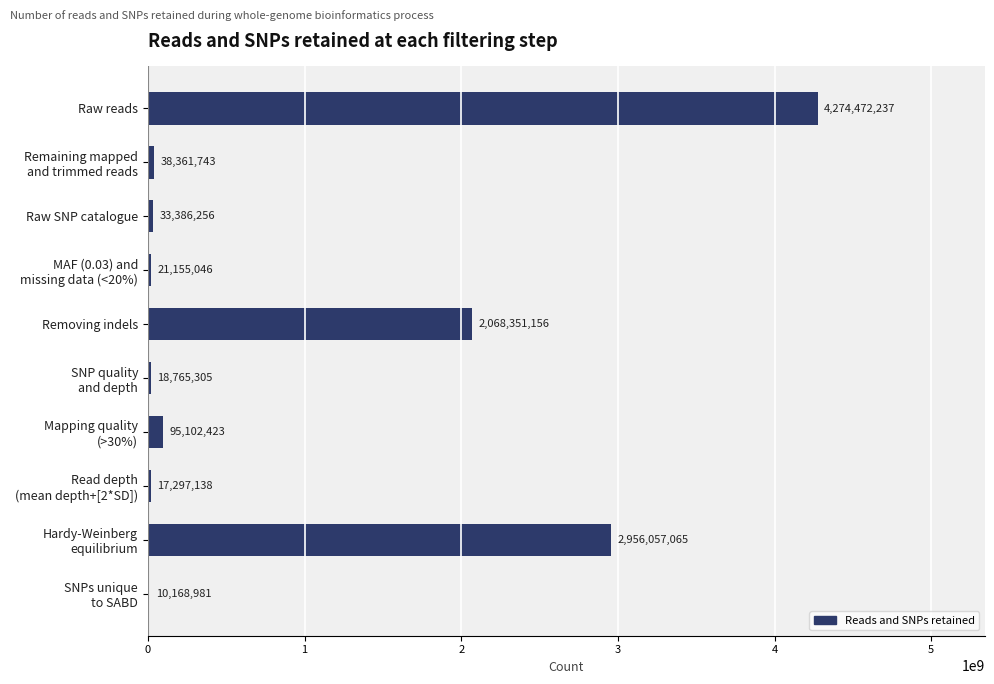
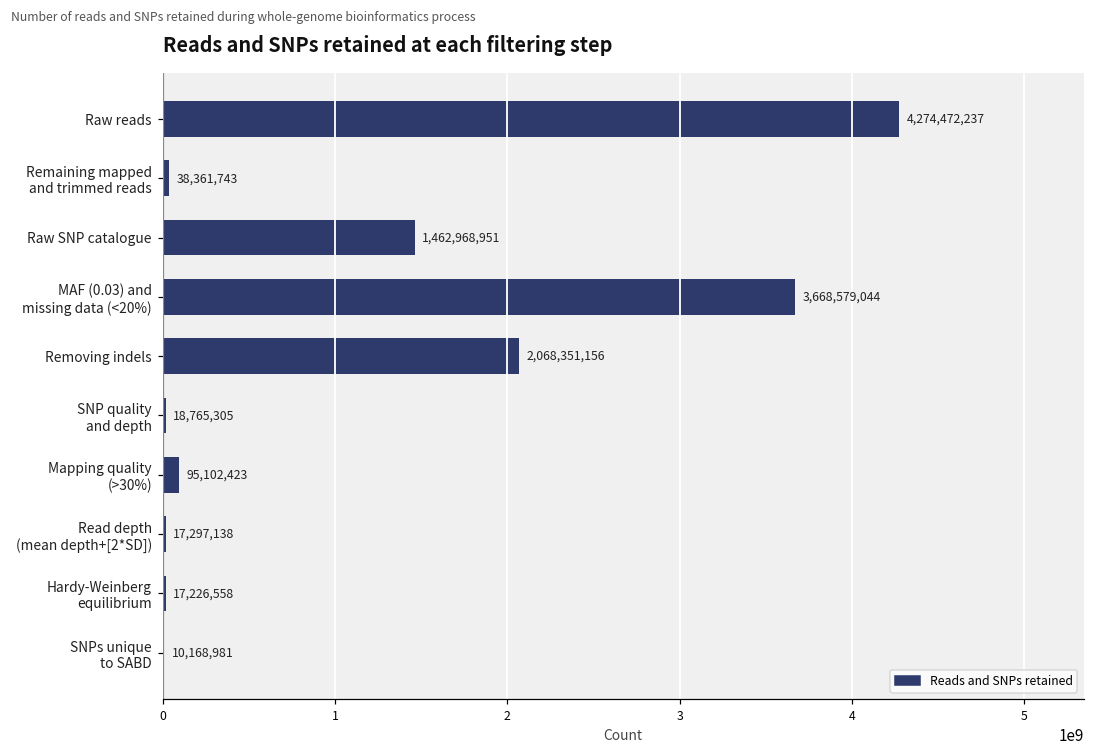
  {
    "Raw reads": "4,274,472,237",
    "Remaining mapped and trimmed reads": "38,361,743",
-   "Raw SNP catalogue": "33,386,256",
-   "MAF (0.03) and missing data (<20%)": "21,155,046",
+   "Raw SNP catalogue": "1,462,968,951",
+   "MAF (0.03) and missing data (<20%)": "3,668,579,044",
    "Removing indels": "2,068,351,156",
    "SNP quality and depth": "18,765,305",
    "Mapping quality (>30%)": "95,102,423",
    "Read depth (mean depth+[2*SD])": "17,297,138",
-   "Hardy-Weinberg equilibrium": "2,956,057,065",
+   "Hardy-Weinberg equilibrium": "17,226,558",
    "SNPs unique to SABD": "10,168,981"
  }
